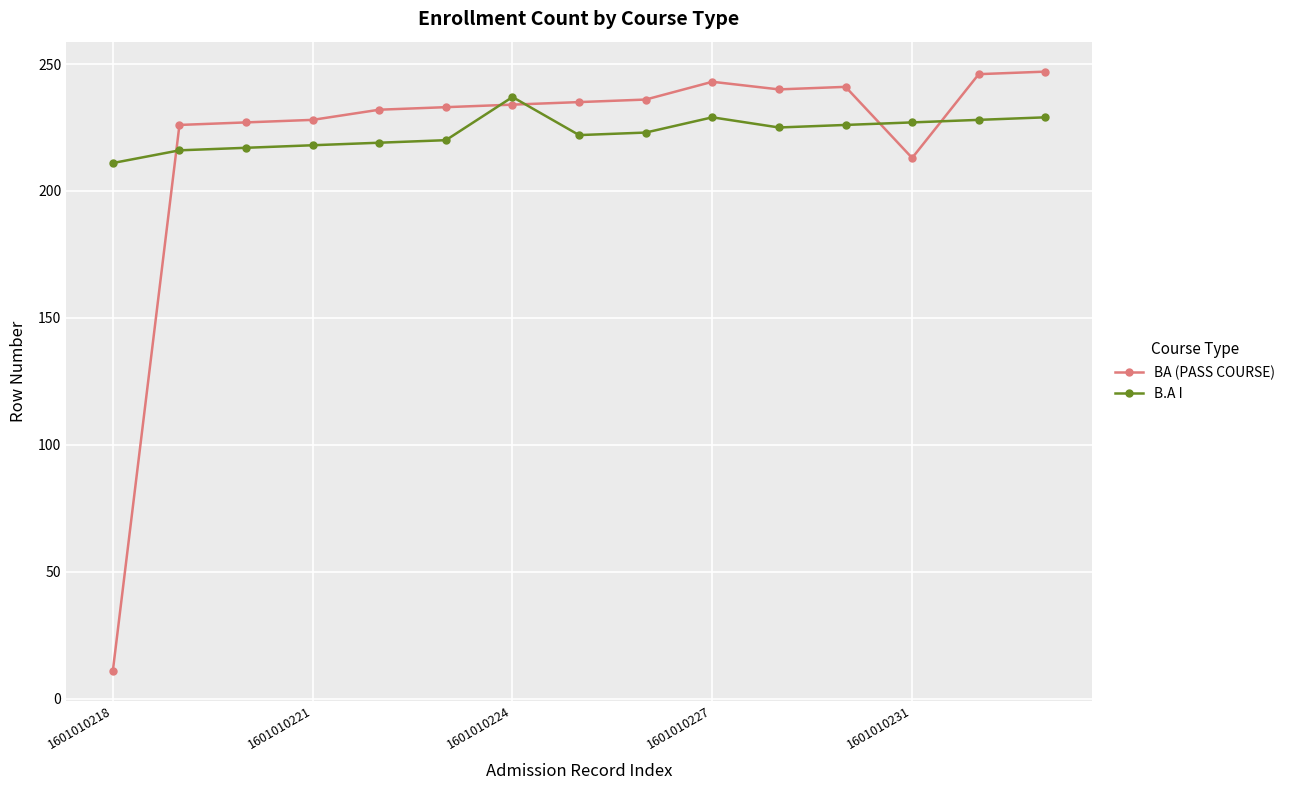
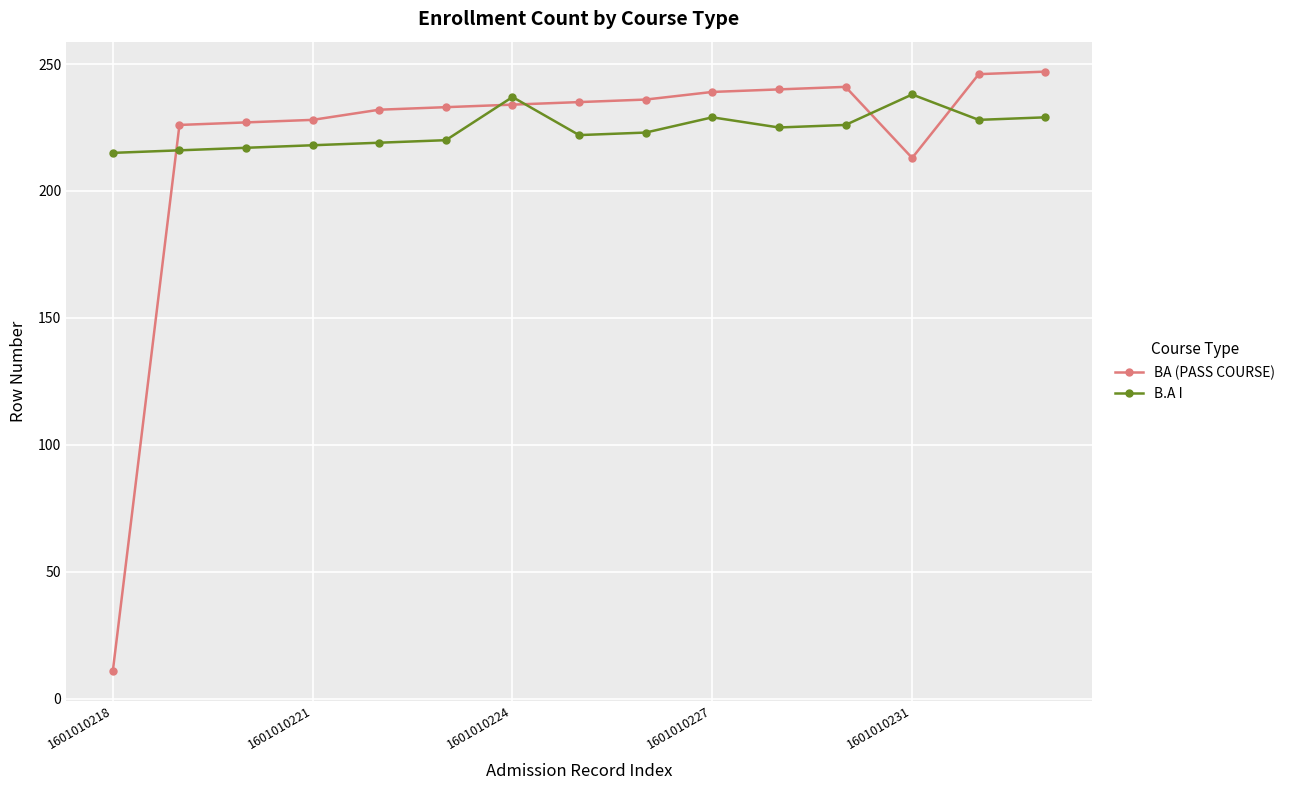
  {
    "BA (PASS COURSE)": {
      "1601010218": 11,
      "1601010221": 228,
      "1601010224": 234,
-     "1601010227": 243,
+     "1601010227": 239,
      "1601010231": 213
    },
    "B.A I": {
-     "1601010218": 211,
+     "1601010218": 215,
      "1601010221": 218,
      "1601010224": 237,
      "1601010227": 229,
-     "1601010231": 227
+     "1601010231": 238
    }
  }
